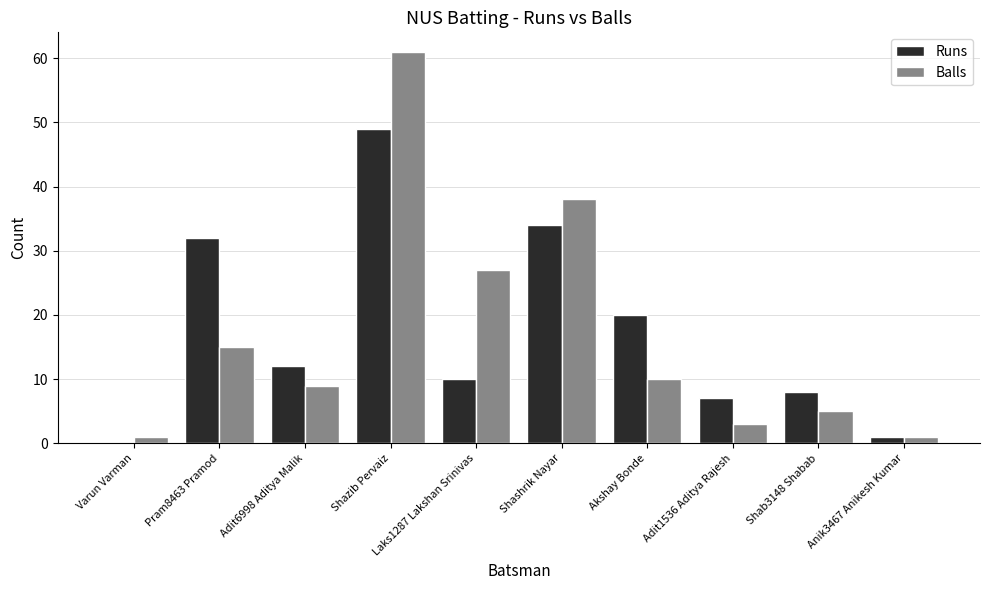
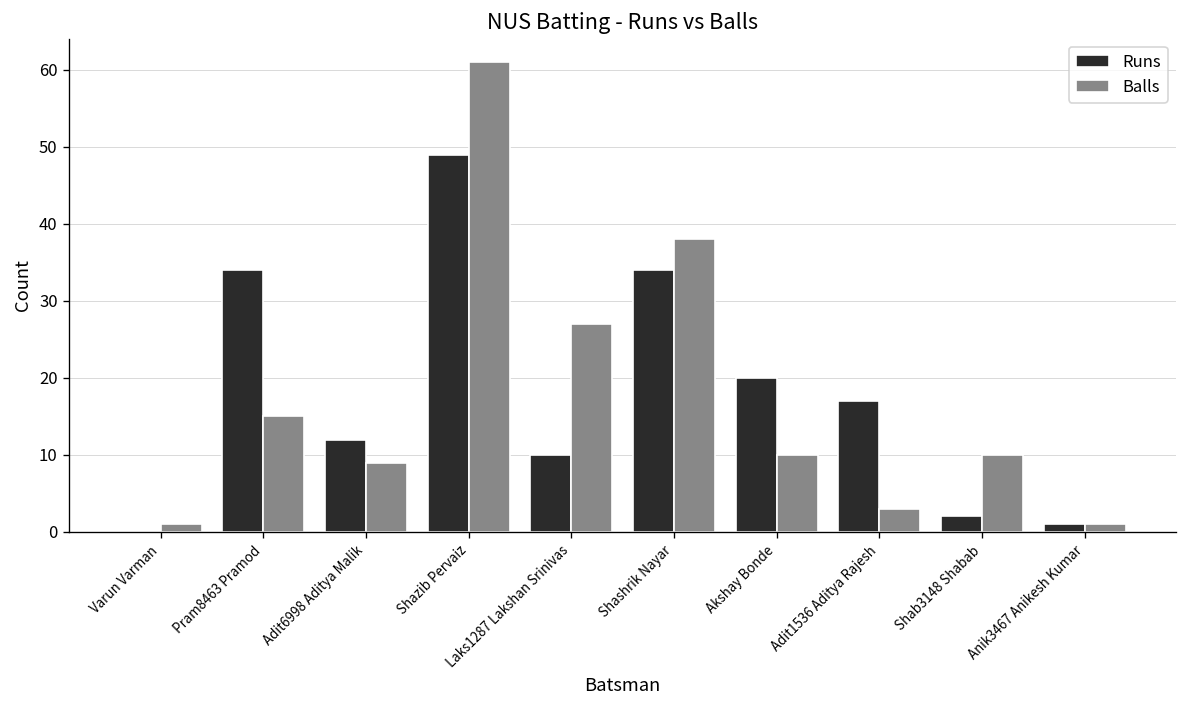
  {
    "Runs": {
      "Varun Varman": 0,
-     "Pram8463 Pramod": 32,
+     "Pram8463 Pramod": 34,
      "Adit6998 Aditya Malik": 12,
      "Shazib Pervaiz": 49,
      "Laks1287 Lakshan Srinivas": 10,
      "Shashrik Nayar": 34,
      "Akshay Bonde": 20,
-     "Adit1536 Aditya Rajesh": 7,
-     "Shab3148 Shabab": 8,
+     "Adit1536 Aditya Rajesh": 17,
+     "Shab3148 Shabab": 2,
      "Anik3467 Anikesh Kumar": 1
    },
    "Balls": {
      "Varun Varman": 1,
      "Pram8463 Pramod": 15,
      "Adit6998 Aditya Malik": 9,
      "Shazib Pervaiz": 61,
      "Laks1287 Lakshan Srinivas": 27,
      "Shashrik Nayar": 38,
      "Akshay Bonde": 10,
      "Adit1536 Aditya Rajesh": 3,
-     "Shab3148 Shabab": 5,
+     "Shab3148 Shabab": 10,
      "Anik3467 Anikesh Kumar": 1
    }
  }
